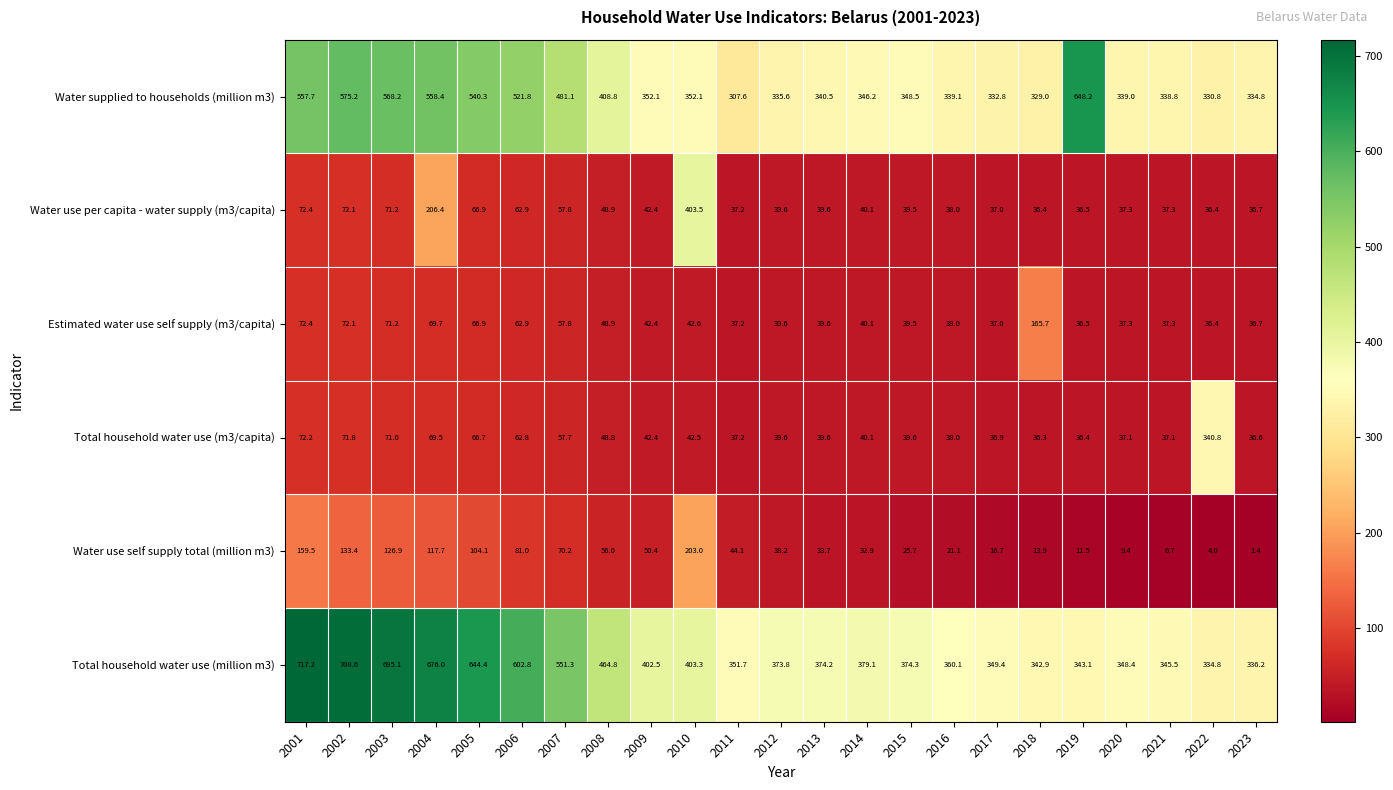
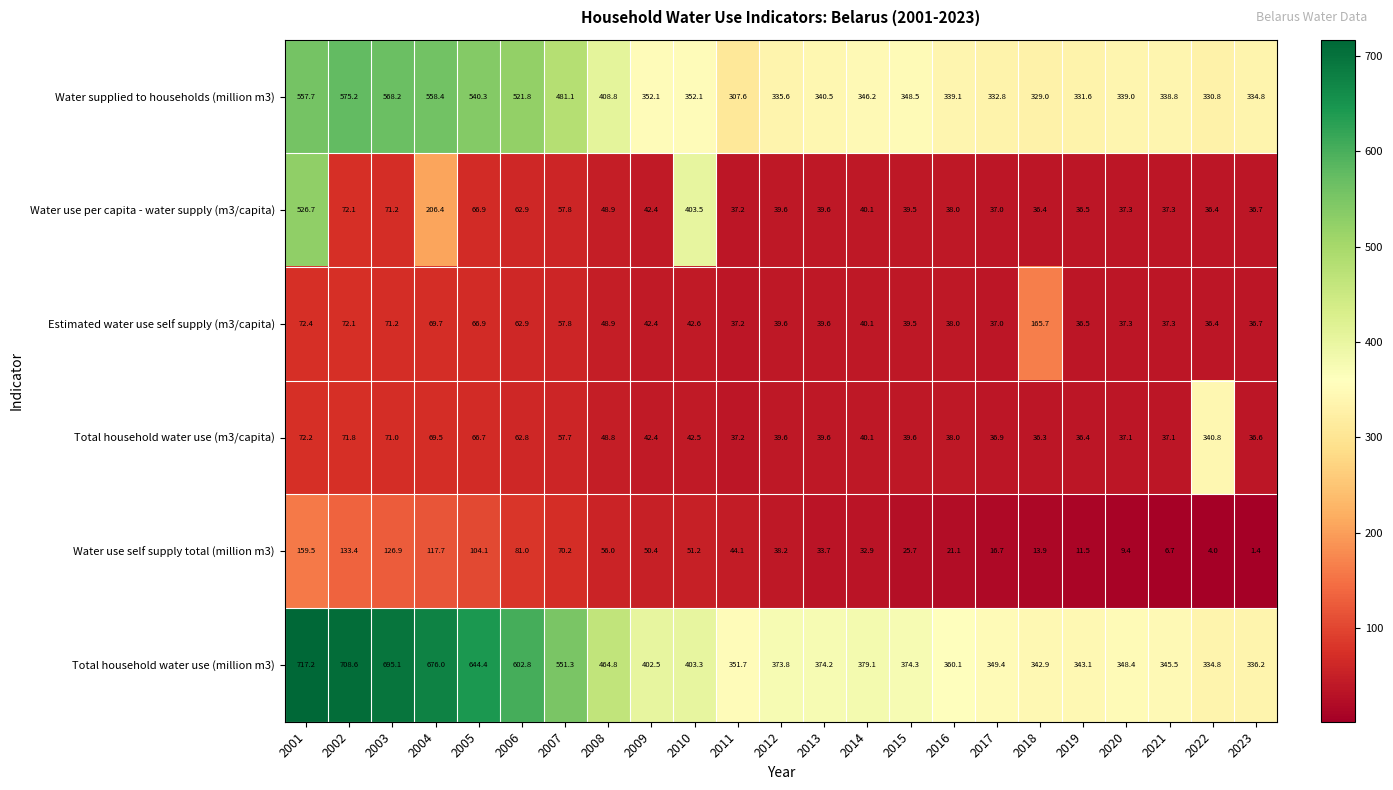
  {
    "Water supplied to households (million m3)": {
      "2001": 557.7,
      "2002": 575.2,
      "2003": 568.2,
      "2004": 558.4,
      "2005": 540.3,
      "2006": 521.8,
      "2007": 481.1,
      "2008": 408.8,
      "2009": 352.1,
      "2010": 352.1,
      "2011": 307.6,
      "2012": 335.6,
      "2013": 340.5,
      "2014": 346.2,
      "2015": 348.5,
      "2016": 339.1,
      "2017": 332.8,
      "2018": 329.0,
-     "2019": 648.2,
+     "2019": 331.6,
      "2020": 339.0,
      "2021": 338.8,
      "2022": 330.8,
      "2023": 334.8
    },
    "Water use per capita - water supply (m3/capita)": {
-     "2001": 72.4,
+     "2001": 526.7,
      "2002": 72.1,
      "2003": 71.2,
      "2004": 206.4,
      "2005": 66.9,
      "2006": 62.9,
      "2007": 57.8,
      "2008": 48.9,
      "2009": 42.4,
      "2010": 403.5,
      "2011": 37.2,
      "2012": 39.6,
      "2013": 39.6,
      "2014": 40.1,
      "2015": 39.5,
      "2016": 38.0,
      "2017": 37.0,
      "2018": 36.4,
      "2019": 36.5,
      "2020": 37.3,
      "2021": 37.3,
      "2022": 36.4,
      "2023": 36.7
    },
    "Estimated water use self supply (m3/capita)": {
      "2001": 72.4,
      "2002": 72.1,
      "2003": 71.2,
      "2004": 69.7,
      "2005": 66.9,
      "2006": 62.9,
      "2007": 57.8,
      "2008": 48.9,
      "2009": 42.4,
      "2010": 42.6,
      "2011": 37.2,
      "2012": 39.6,
      "2013": 39.6,
      "2014": 40.1,
      "2015": 39.5,
      "2016": 38.0,
      "2017": 37.0,
      "2018": 165.7,
      "2019": 36.5,
      "2020": 37.3,
      "2021": 37.3,
      "2022": 36.4,
      "2023": 36.7
    },
    "Total household water use (m3/capita)": {
      "2001": 72.2,
      "2002": 71.8,
      "2003": 71.0,
      "2004": 69.5,
      "2005": 66.7,
      "2006": 62.8,
      "2007": 57.7,
      "2008": 48.8,
      "2009": 42.4,
      "2010": 42.5,
      "2011": 37.2,
      "2012": 39.6,
      "2013": 39.6,
      "2014": 40.1,
      "2015": 39.6,
      "2016": 38.0,
      "2017": 36.9,
      "2018": 36.3,
      "2019": 36.4,
      "2020": 37.1,
      "2021": 37.1,
      "2022": 340.8,
      "2023": 36.6
    },
    "Water use self supply total (million m3)": {
      "2001": 159.5,
      "2002": 133.4,
      "2003": 126.9,
      "2004": 117.7,
      "2005": 104.1,
      "2006": 81.0,
      "2007": 70.2,
      "2008": 56.0,
      "2009": 50.4,
-     "2010": 203.0,
+     "2010": 51.2,
      "2011": 44.1,
      "2012": 38.2,
      "2013": 33.7,
      "2014": 32.9,
      "2015": 25.7,
      "2016": 21.1,
      "2017": 16.7,
      "2018": 13.9,
      "2019": 11.5,
      "2020": 9.4,
      "2021": 6.7,
      "2022": 4.0,
      "2023": 1.4
    },
    "Total household water use (million m3)": {
      "2001": 717.2,
      "2002": 708.6,
      "2003": 695.1,
      "2004": 676.0,
      "2005": 644.4,
      "2006": 602.8,
      "2007": 551.3,
      "2008": 464.8,
      "2009": 402.5,
      "2010": 403.3,
      "2011": 351.7,
      "2012": 373.8,
      "2013": 374.2,
      "2014": 379.1,
      "2015": 374.3,
      "2016": 360.1,
      "2017": 349.4,
      "2018": 342.9,
      "2019": 343.1,
      "2020": 348.4,
      "2021": 345.5,
      "2022": 334.8,
      "2023": 336.2
    }
  }
